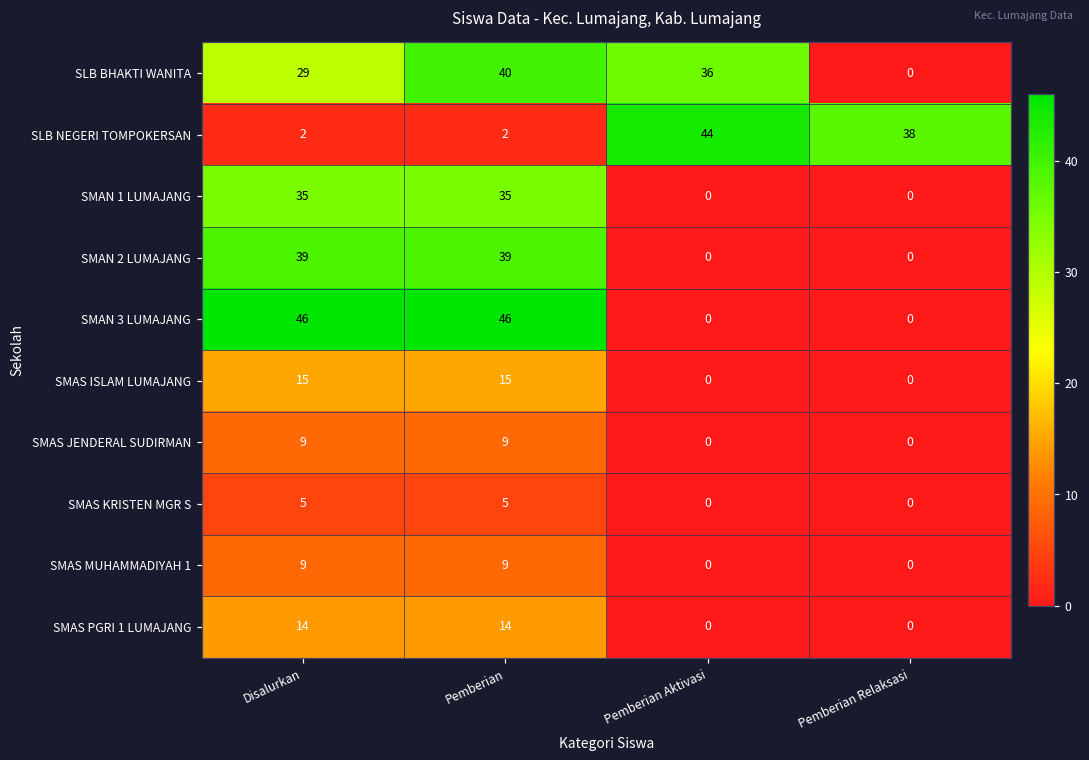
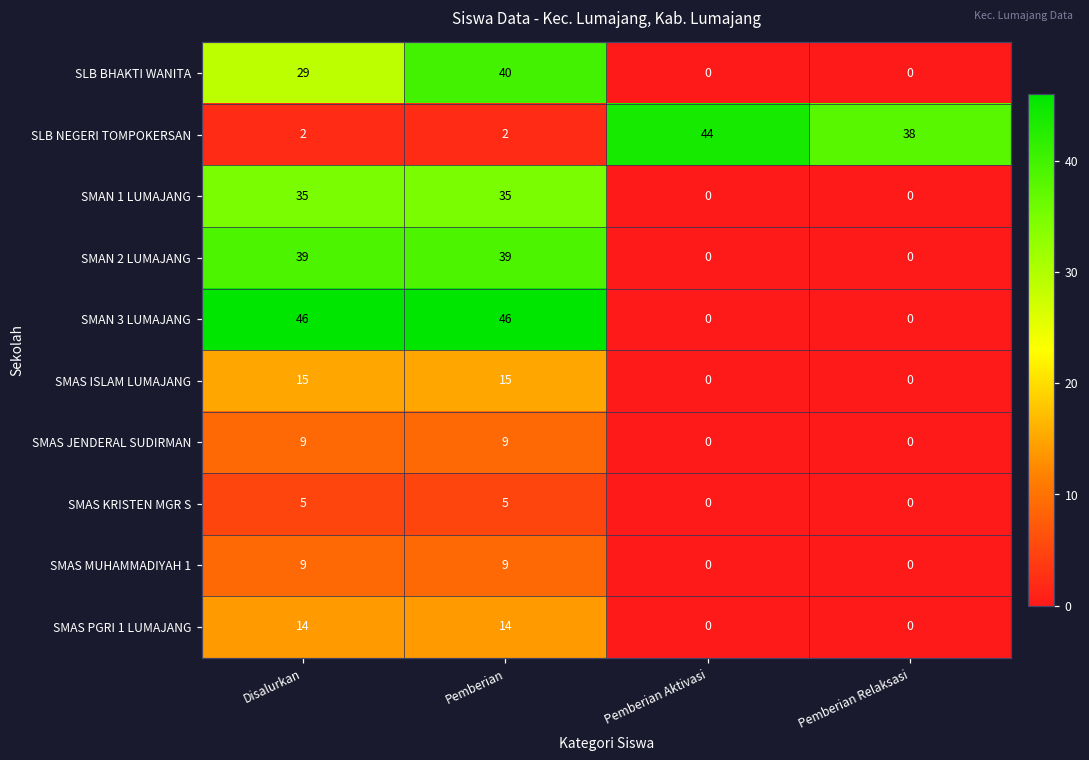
  {
    "SLB BHAKTI WANITA": {
      "Disalurkan": 29,
      "Pemberian": 40,
-     "Pemberian Aktivasi": 36,
+     "Pemberian Aktivasi": 0,
      "Pemberian Relaksasi": 0
    },
    "SLB NEGERI TOMPOKERSAN": {
      "Disalurkan": 2,
      "Pemberian": 2,
      "Pemberian Aktivasi": 44,
      "Pemberian Relaksasi": 38
    },
    "SMAN 1 LUMAJANG": {
      "Disalurkan": 35,
      "Pemberian": 35,
      "Pemberian Aktivasi": 0,
      "Pemberian Relaksasi": 0
    },
    "SMAN 2 LUMAJANG": {
      "Disalurkan": 39,
      "Pemberian": 39,
      "Pemberian Aktivasi": 0,
      "Pemberian Relaksasi": 0
    },
    "SMAN 3 LUMAJANG": {
      "Disalurkan": 46,
      "Pemberian": 46,
      "Pemberian Aktivasi": 0,
      "Pemberian Relaksasi": 0
    },
    "SMAS ISLAM LUMAJANG": {
      "Disalurkan": 15,
      "Pemberian": 15,
      "Pemberian Aktivasi": 0,
      "Pemberian Relaksasi": 0
    },
    "SMAS JENDERAL SUDIRMAN": {
      "Disalurkan": 9,
      "Pemberian": 9,
      "Pemberian Aktivasi": 0,
      "Pemberian Relaksasi": 0
    },
    "SMAS KRISTEN MGR S": {
      "Disalurkan": 5,
      "Pemberian": 5,
      "Pemberian Aktivasi": 0,
      "Pemberian Relaksasi": 0
    },
    "SMAS MUHAMMADIYAH 1": {
      "Disalurkan": 9,
      "Pemberian": 9,
      "Pemberian Aktivasi": 0,
      "Pemberian Relaksasi": 0
    },
    "SMAS PGRI 1 LUMAJANG": {
      "Disalurkan": 14,
      "Pemberian": 14,
      "Pemberian Aktivasi": 0,
      "Pemberian Relaksasi": 0
    }
  }
